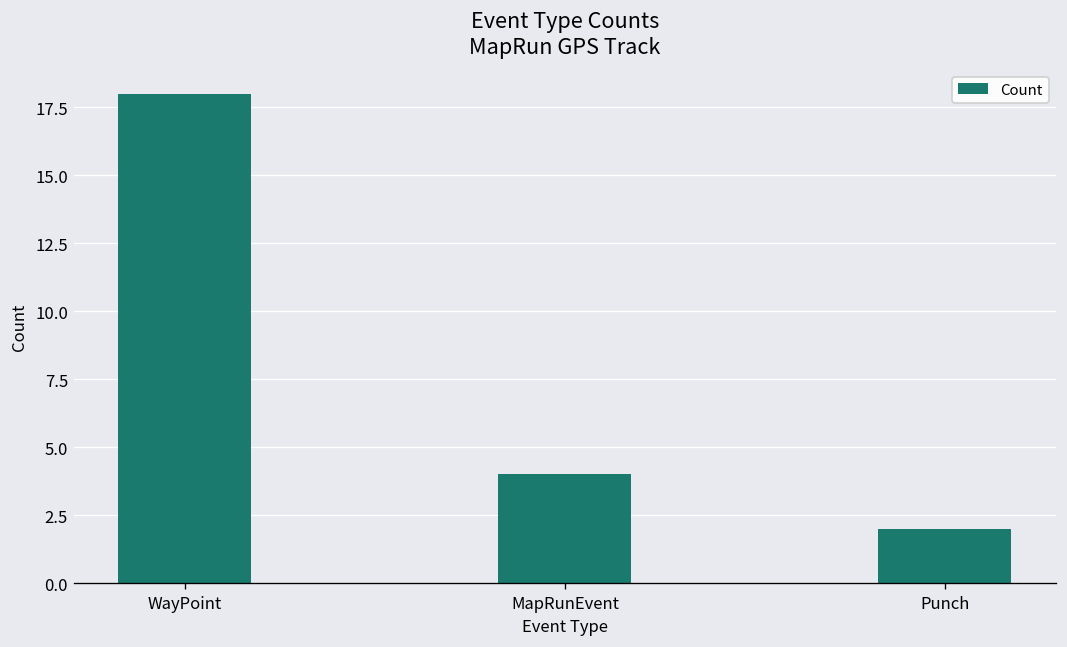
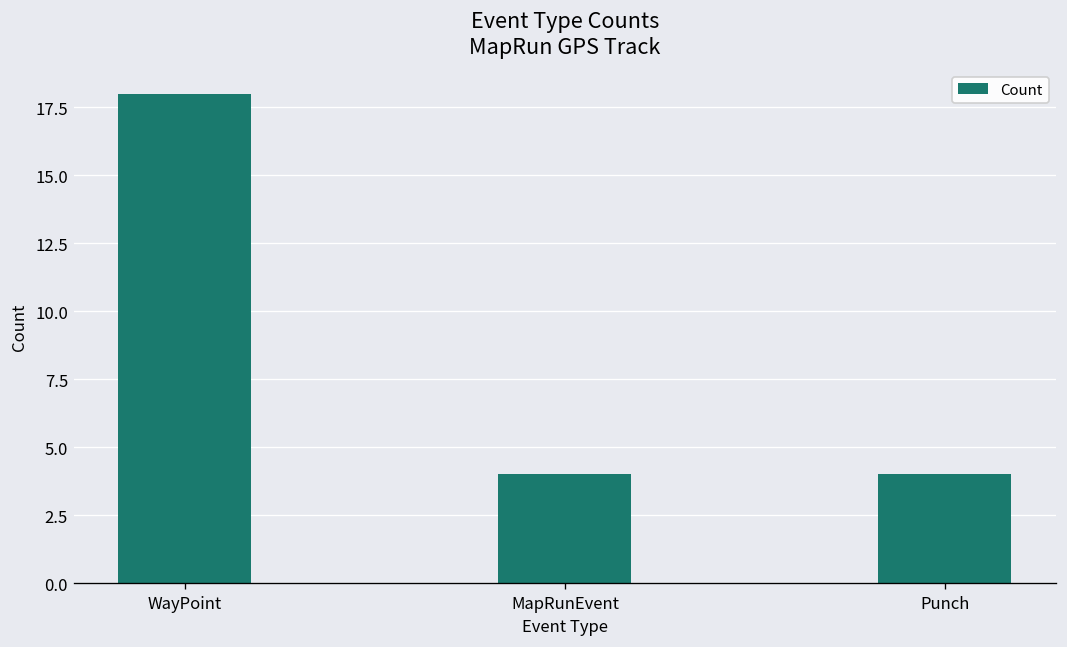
  {
    "WayPoint": 18,
    "MapRunEvent": 4,
-   "Punch": 2
+   "Punch": 4
  }
